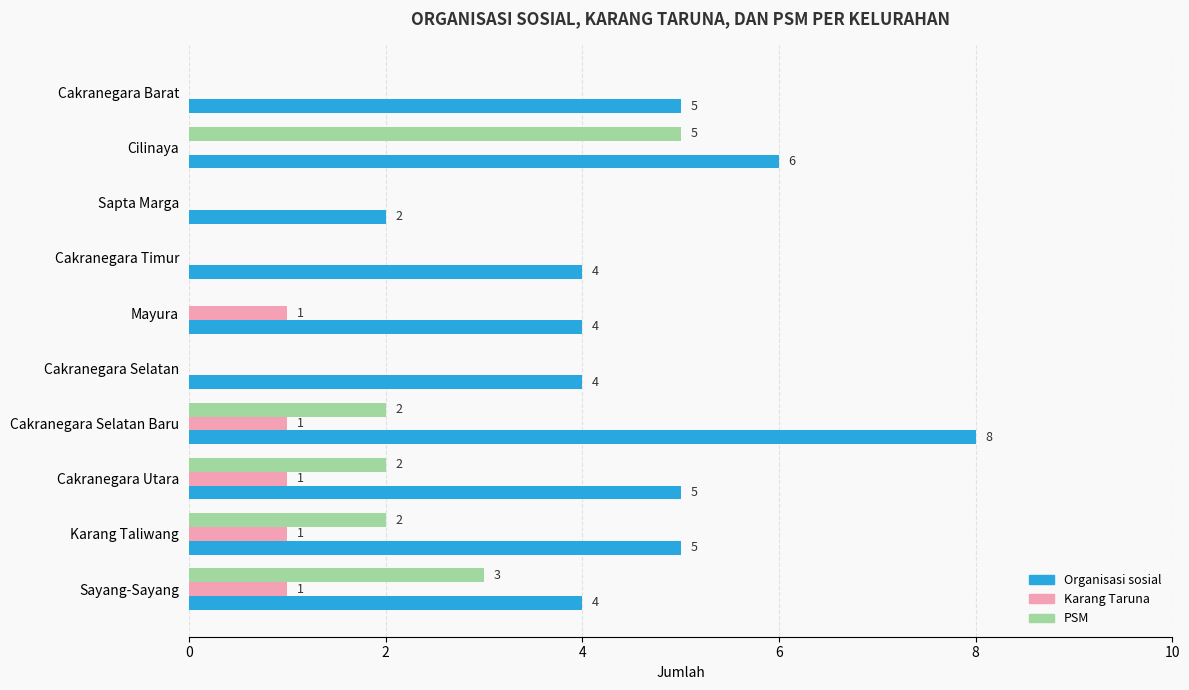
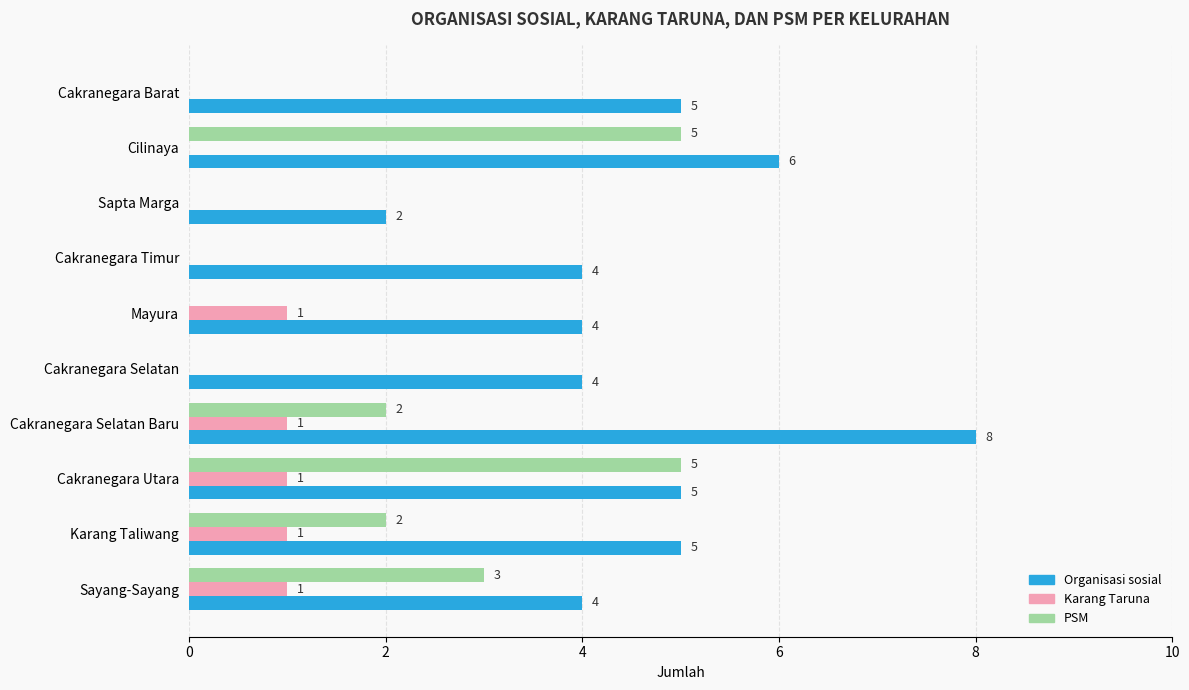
  {
    "Organisasi sosial": {
      "Cakranegara Barat": 5,
      "Cilinaya": 6,
      "Sapta Marga": 2,
      "Cakranegara Timur": 4,
      "Mayura": 4,
      "Cakranegara Selatan": 4,
      "Cakranegara Selatan Baru": 8,
      "Cakranegara Utara": 5,
      "Karang Taliwang": 5,
      "Sayang-Sayang": 4
    },
    "Karang Taruna": {
      "Mayura": 1,
      "Cakranegara Selatan Baru": 1,
      "Cakranegara Utara": 1,
      "Karang Taliwang": 1,
      "Sayang-Sayang": 1
    },
    "PSM": {
      "Cilinaya": 5,
      "Cakranegara Selatan Baru": 2,
-     "Cakranegara Utara": 2,
+     "Cakranegara Utara": 5,
      "Karang Taliwang": 2,
      "Sayang-Sayang": 3
    }
  }
